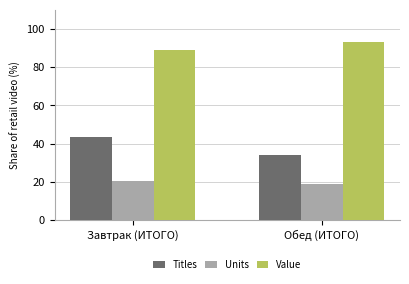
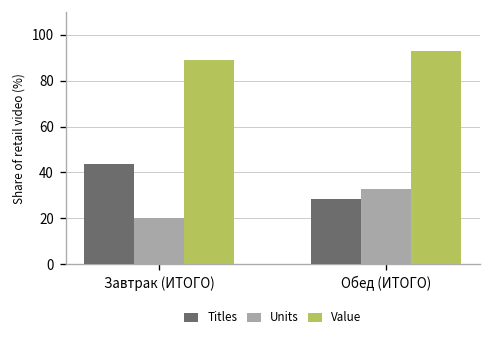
  {
    "Titles": {
      "Завтрак (ИТОГО)": 44,
-     "Обед (ИТОГО)": 34
+     "Обед (ИТОГО)": 28
    },
    "Units": {
      "Завтрак (ИТОГО)": 20,
-     "Обед (ИТОГО)": 19
+     "Обед (ИТОГО)": 33
    },
    "Value": {
      "Завтрак (ИТОГО)": 89,
      "Обед (ИТОГО)": 93
    }
  }
